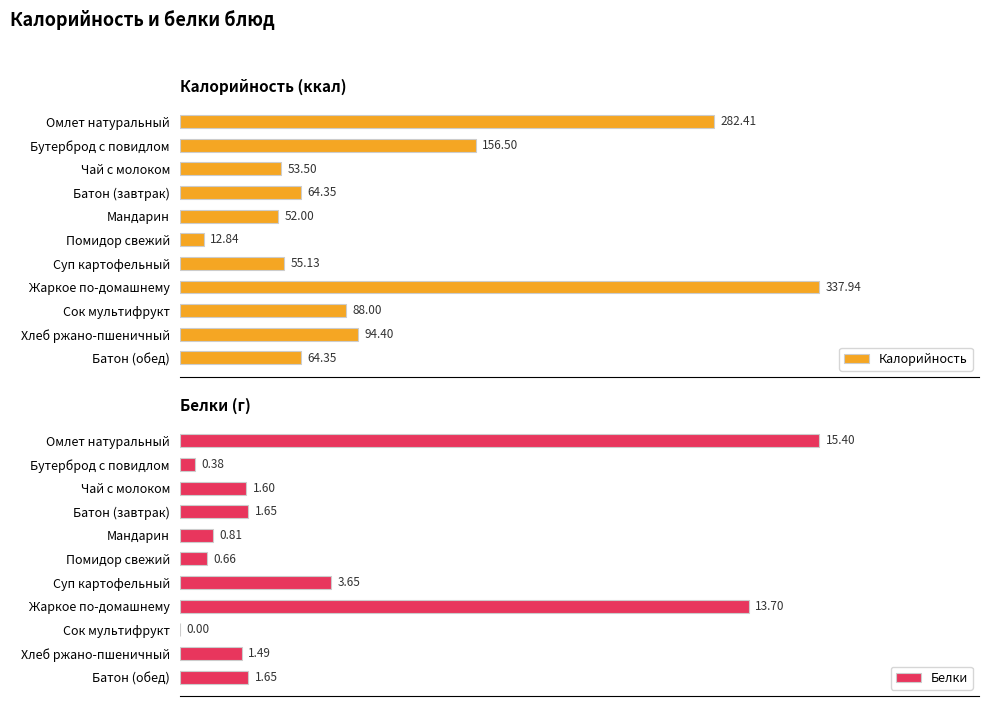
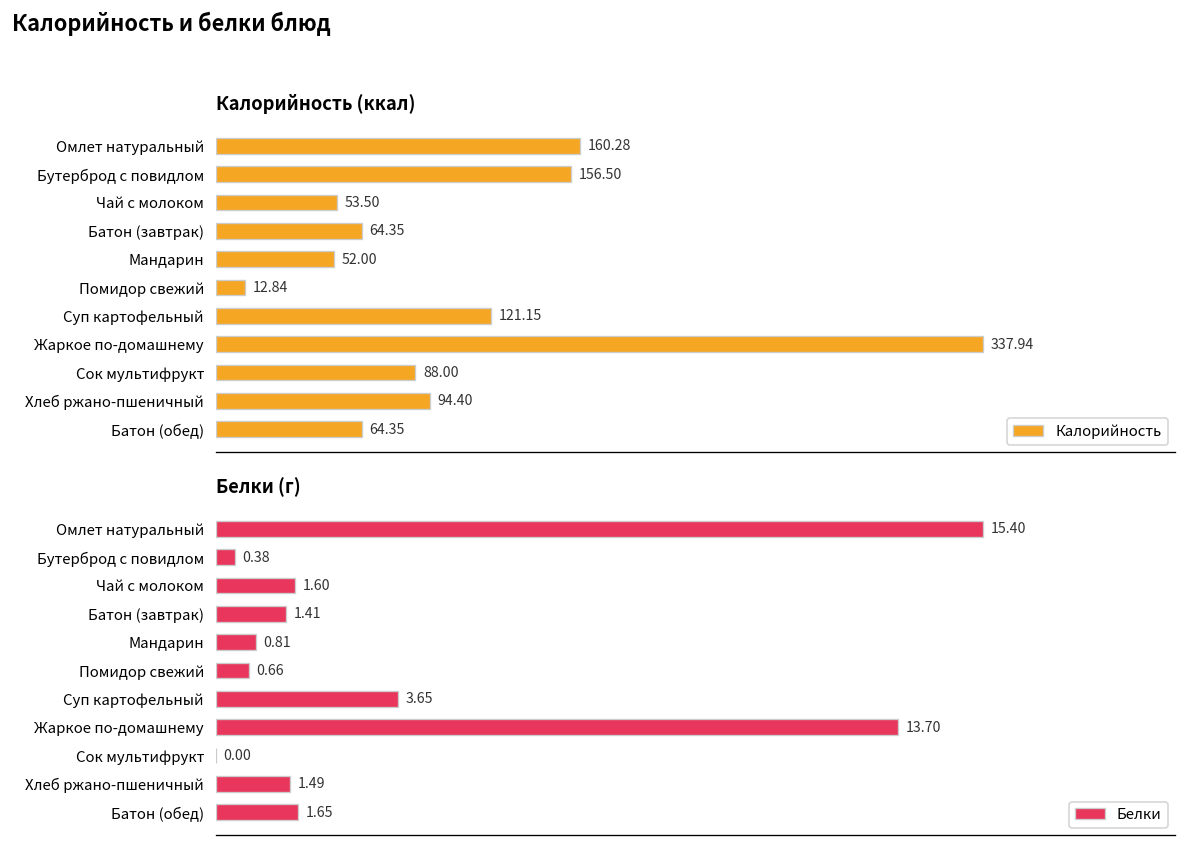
  {
    "Калорийность (ккал)": {
-     "Омлет натуральный": 282.41,
+     "Омлет натуральный": 160.28,
      "Бутерброд с повидлом": 156.50,
      "Чай с молоком": 53.50,
      "Батон (завтрак)": 64.35,
      "Мандарин": 52.00,
      "Помидор свежий": 12.84,
-     "Суп картофельный": 55.13,
+     "Суп картофельный": 121.15,
      "Жаркое по-домашнему": 337.94,
      "Сок мультифрукт": 88.00,
      "Хлеб ржано-пшеничный": 94.40,
      "Батон (обед)": 64.35
    },
    "Белки (г)": {
      "Омлет натуральный": 15.40,
      "Бутерброд с повидлом": 0.38,
      "Чай с молоком": 1.60,
-     "Батон (завтрак)": 1.65,
+     "Батон (завтрак)": 1.41,
      "Мандарин": 0.81,
      "Помидор свежий": 0.66,
      "Суп картофельный": 3.65,
      "Жаркое по-домашнему": 13.70,
      "Сок мультифрукт": 0.00,
      "Хлеб ржано-пшеничный": 1.49,
      "Батон (обед)": 1.65
    }
  }
